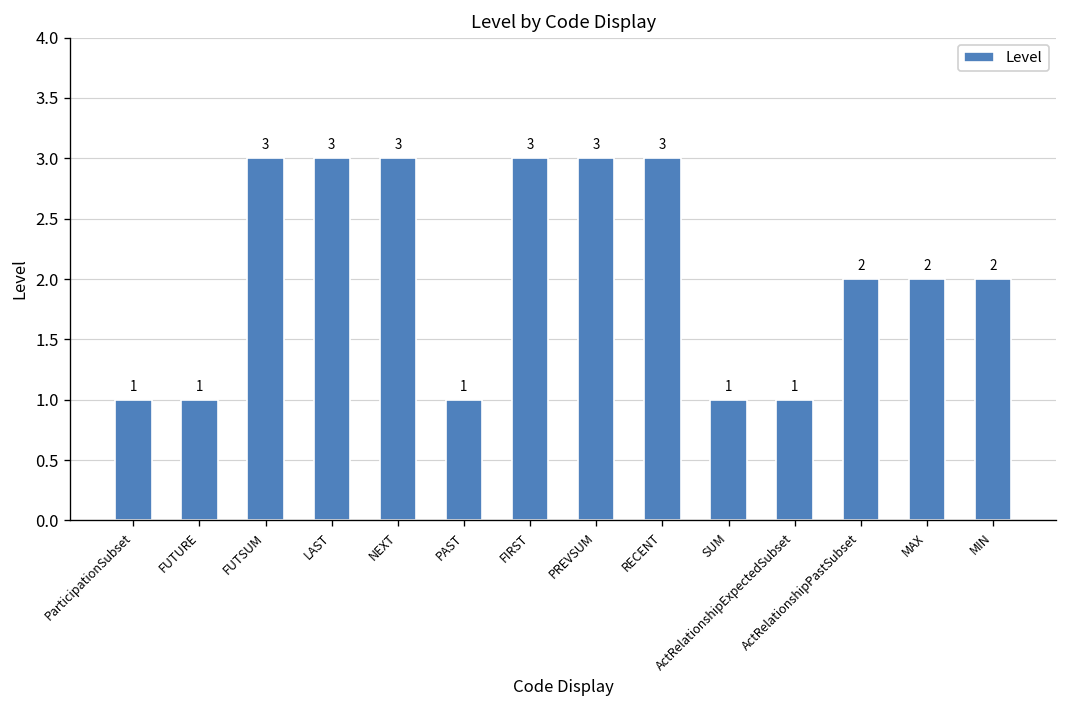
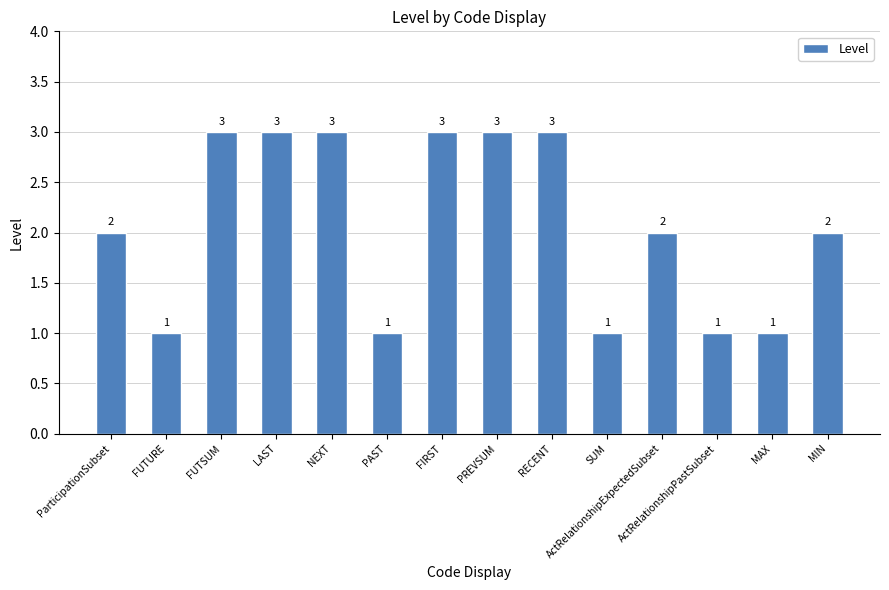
  {
-   "ParticipationSubset": 1,
+   "ParticipationSubset": 2,
    "FUTURE": 1,
    "FUTSUM": 3,
    "LAST": 3,
    "NEXT": 3,
    "PAST": 1,
    "FIRST": 3,
    "PREVSUM": 3,
    "RECENT": 3,
    "SUM": 1,
-   "ActRelationshipExpectedSubset": 1,
-   "ActRelationshipPastSubset": 2,
-   "MAX": 2,
+   "ActRelationshipExpectedSubset": 2,
+   "ActRelationshipPastSubset": 1,
+   "MAX": 1,
    "MIN": 2
  }
